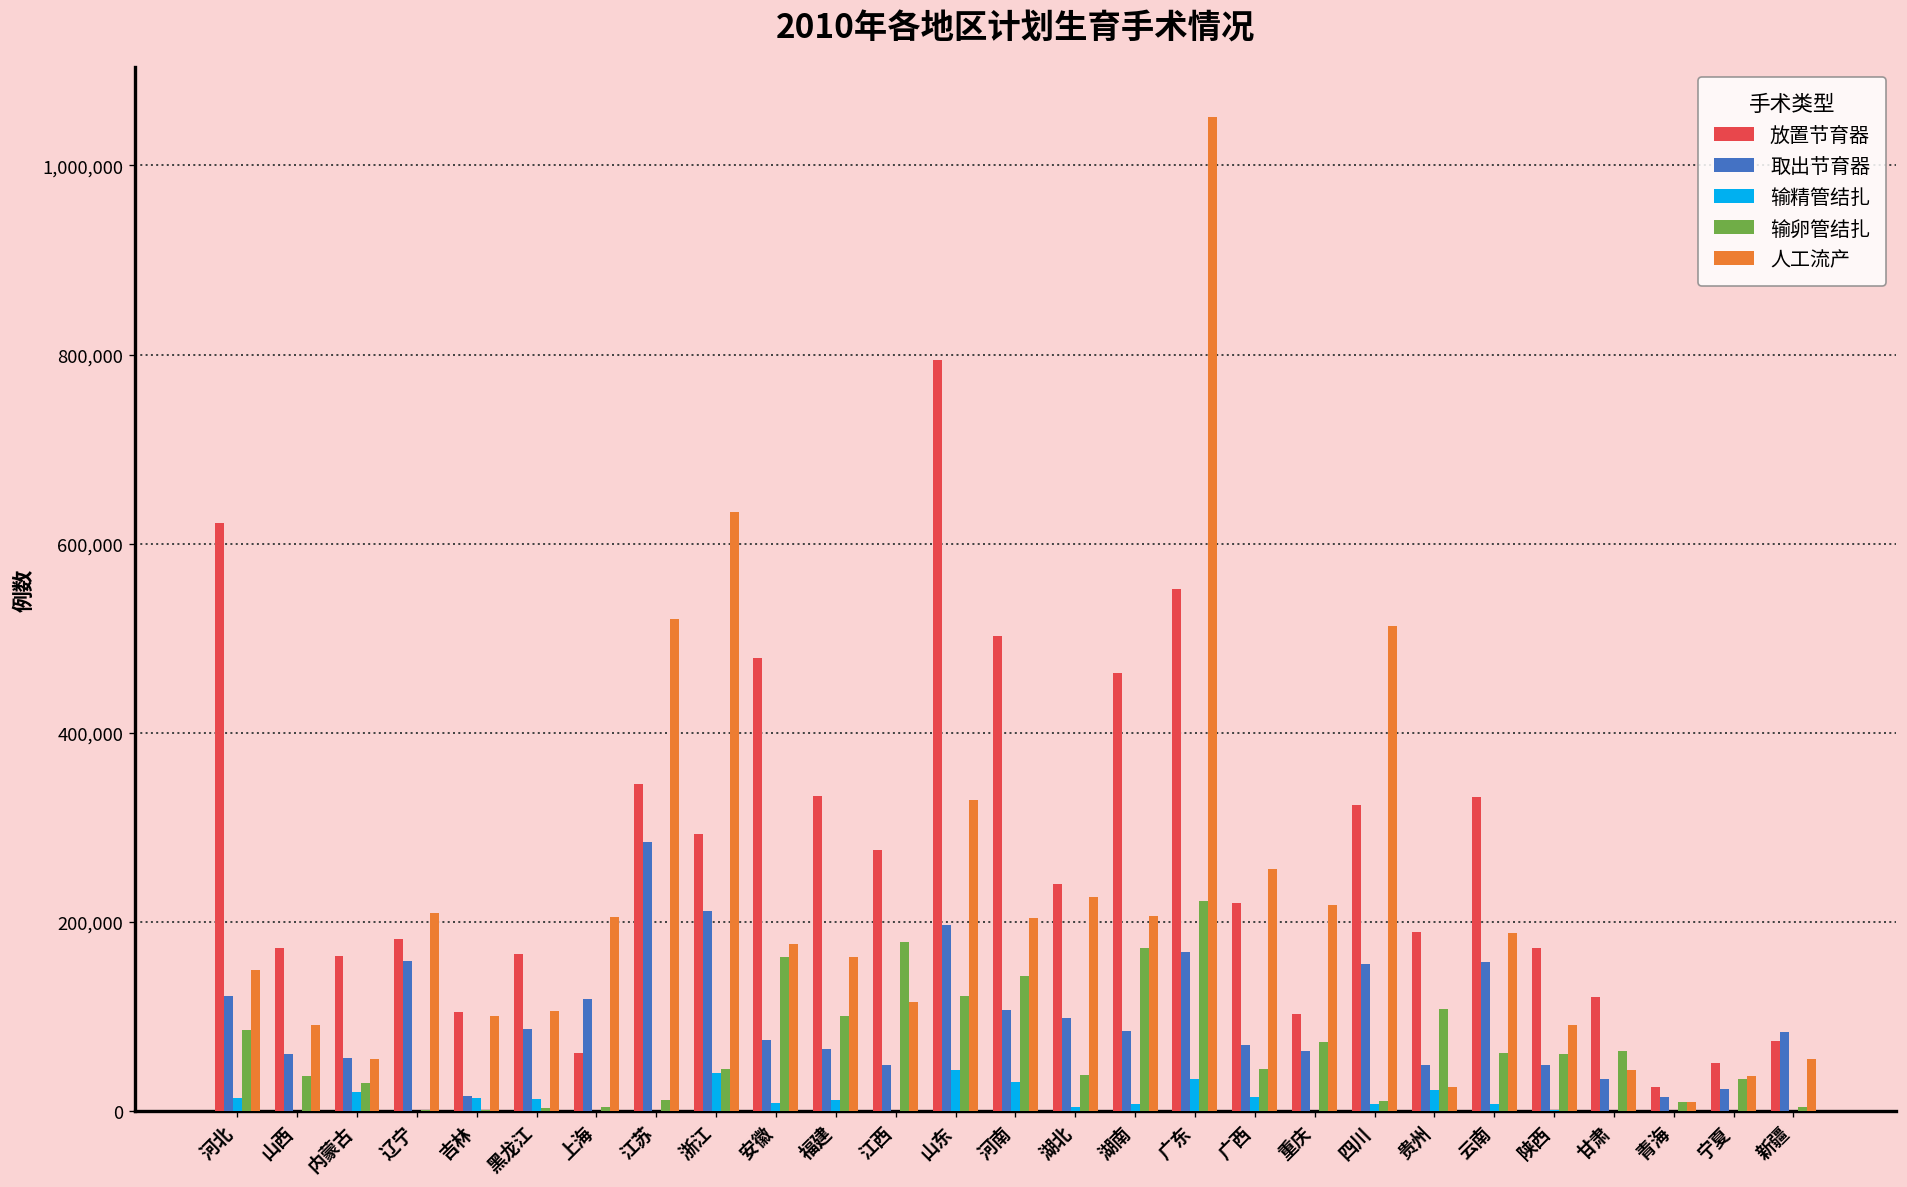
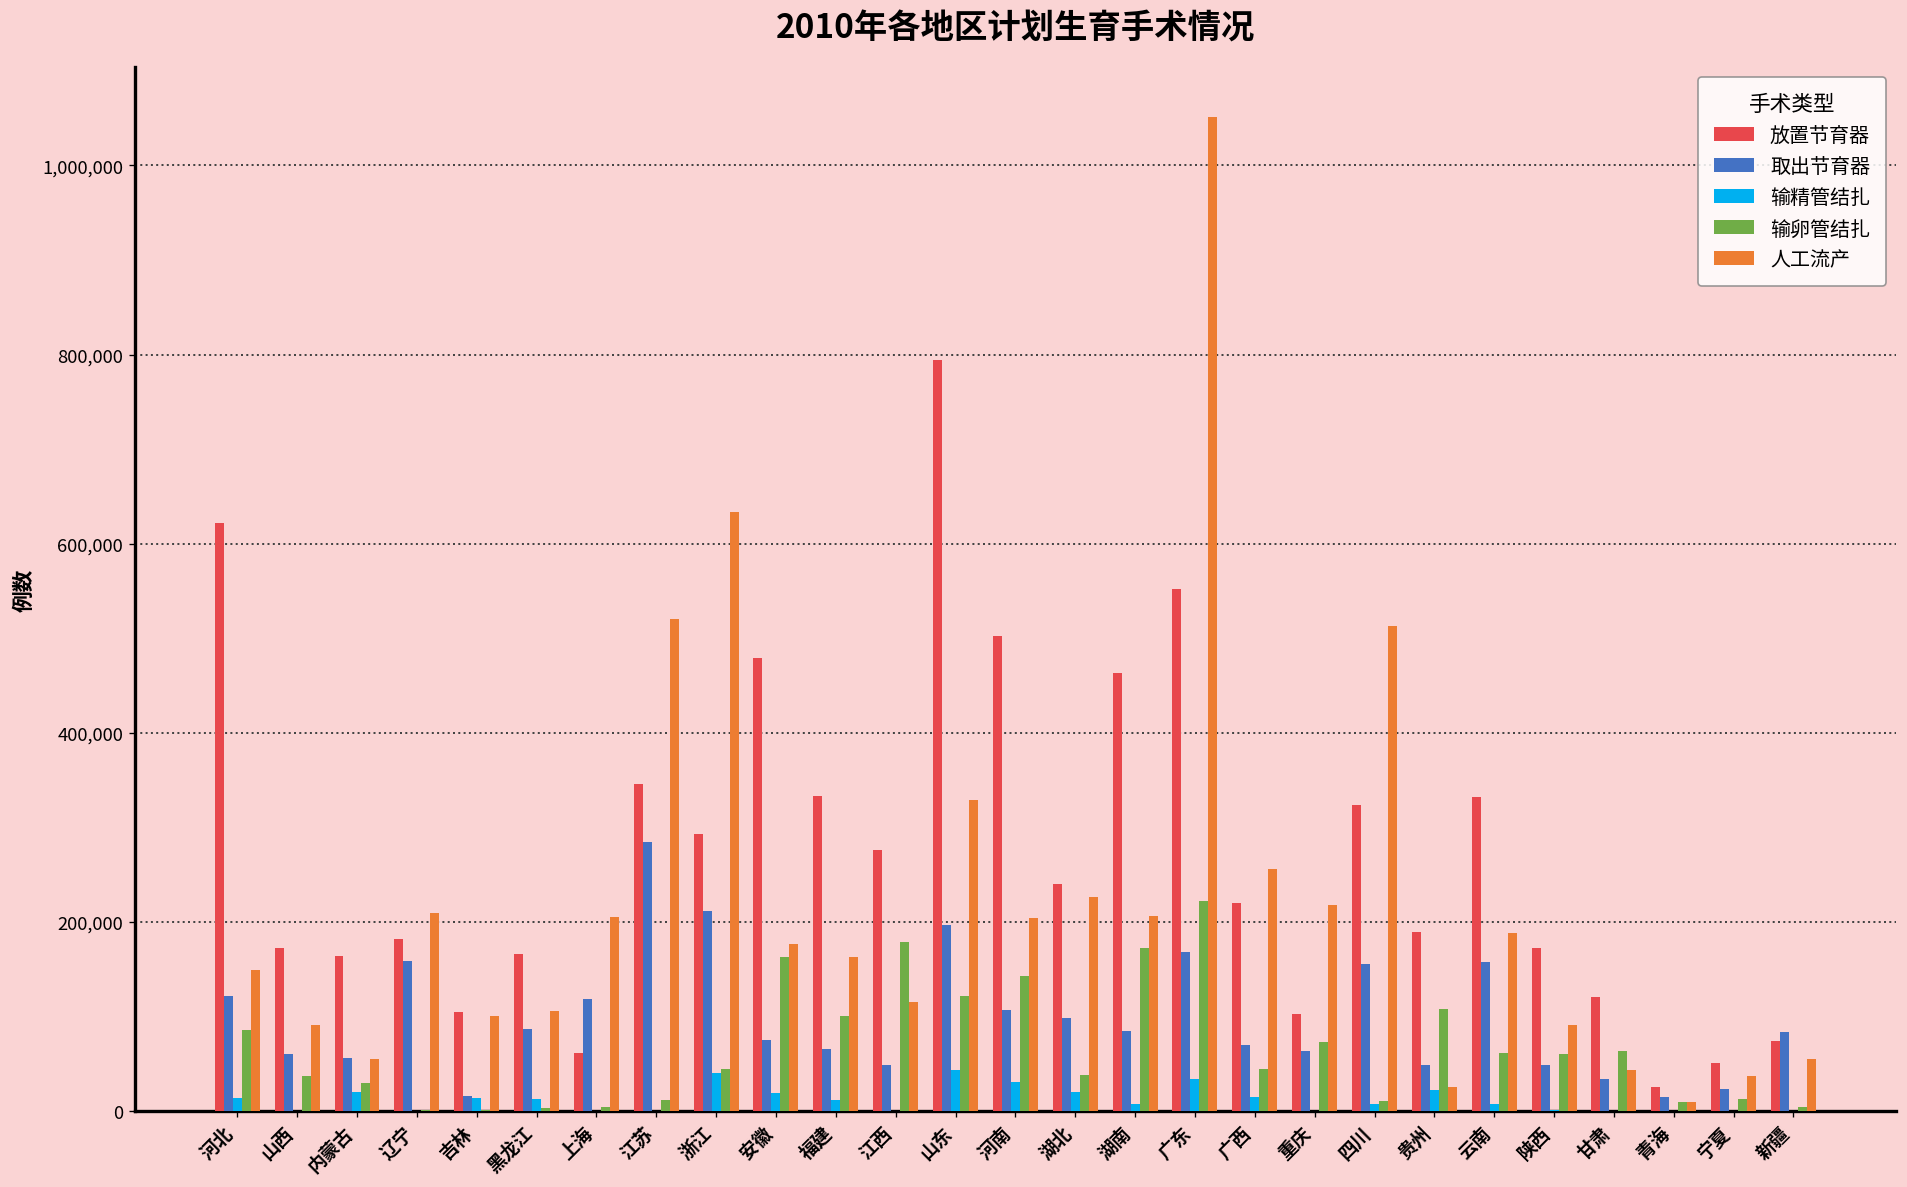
  {
    "放置节育器": {
      "河北": "620,000",
      "山西": "170,000",
      "内蒙古": "160,000",
      "辽宁": "180,000",
      "吉林": "100,000",
      "黑龙江": "170,000",
      "上海": "60,000",
      "江苏": "350,000",
      "浙江": "290,000",
      "安徽": "480,000",
      "福建": "330,000",
      "江西": "280,000",
      "山东": "790,000",
      "河南": "500,000",
      "湖北": "240,000",
      "湖南": "460,000",
      "广东": "550,000",
      "广西": "220,000",
      "重庆": "100,000",
      "四川": "320,000",
      "贵州": "190,000",
      "云南": "330,000",
      "陕西": "170,000",
      "甘肃": "120,000",
      "青海": "30,000",
      "宁夏": "50,000",
      "新疆": "70,000"
    },
    "取出节育器": {
      "河北": "120,000",
      "山西": "60,000",
      "内蒙古": "60,000",
      "辽宁": "160,000",
      "吉林": "20,000",
      "黑龙江": "90,000",
      "上海": "120,000",
      "江苏": "280,000",
      "浙江": "210,000",
      "安徽": "80,000",
      "福建": "70,000",
      "江西": "50,000",
      "山东": "200,000",
      "河南": "110,000",
      "湖北": "100,000",
      "湖南": "80,000",
      "广东": "170,000",
      "广西": "70,000",
      "重庆": "60,000",
      "四川": "160,000",
      "贵州": "50,000",
      "云南": "160,000",
      "陕西": "50,000",
      "甘肃": "30,000",
      "青海": "10,000",
      "宁夏": "20,000",
      "新疆": "80,000"
    },
    "输精管结扎": {
      "河北": "10,000",
      "内蒙古": "20,000",
      "吉林": "10,000",
      "黑龙江": "10,000",
      "浙江": "40,000",
-     "安徽": "10,000",
+     "安徽": "20,000",
      "福建": "10,000",
      "山东": "40,000",
      "河南": "30,000",
-     "湖北": "0",
+     "湖北": "20,000",
      "湖南": "10,000",
      "广东": "30,000",
      "广西": "20,000",
      "四川": "10,000",
      "贵州": "20,000",
      "云南": "10,000"
    },
    "输卵管结扎": {
      "河北": "90,000",
      "山西": "40,000",
      "内蒙古": "30,000",
      "上海": "0",
      "江苏": "10,000",
      "浙江": "40,000",
      "安徽": "160,000",
      "福建": "100,000",
      "江西": "180,000",
      "山东": "120,000",
      "河南": "140,000",
      "湖北": "40,000",
      "湖南": "170,000",
      "广东": "220,000",
      "广西": "40,000",
      "重庆": "70,000",
      "四川": "10,000",
      "贵州": "110,000",
      "云南": "60,000",
      "陕西": "60,000",
      "甘肃": "60,000",
      "青海": "10,000",
-     "宁夏": "30,000",
+     "宁夏": "10,000",
      "新疆": "0"
    },
    "人工流产": {
      "河北": "150,000",
      "山西": "90,000",
      "内蒙古": "50,000",
      "辽宁": "210,000",
      "吉林": "100,000",
      "黑龙江": "110,000",
      "上海": "210,000",
      "江苏": "520,000",
      "浙江": "630,000",
      "安徽": "180,000",
      "福建": "160,000",
      "江西": "120,000",
      "山东": "330,000",
      "河南": "200,000",
      "湖北": "230,000",
      "湖南": "210,000",
      "广东": "1,050,000",
      "广西": "260,000",
      "重庆": "220,000",
      "四川": "510,000",
      "贵州": "30,000",
      "云南": "190,000",
      "陕西": "90,000",
      "甘肃": "40,000",
      "青海": "10,000",
      "宁夏": "40,000",
      "新疆": "50,000"
    }
  }
